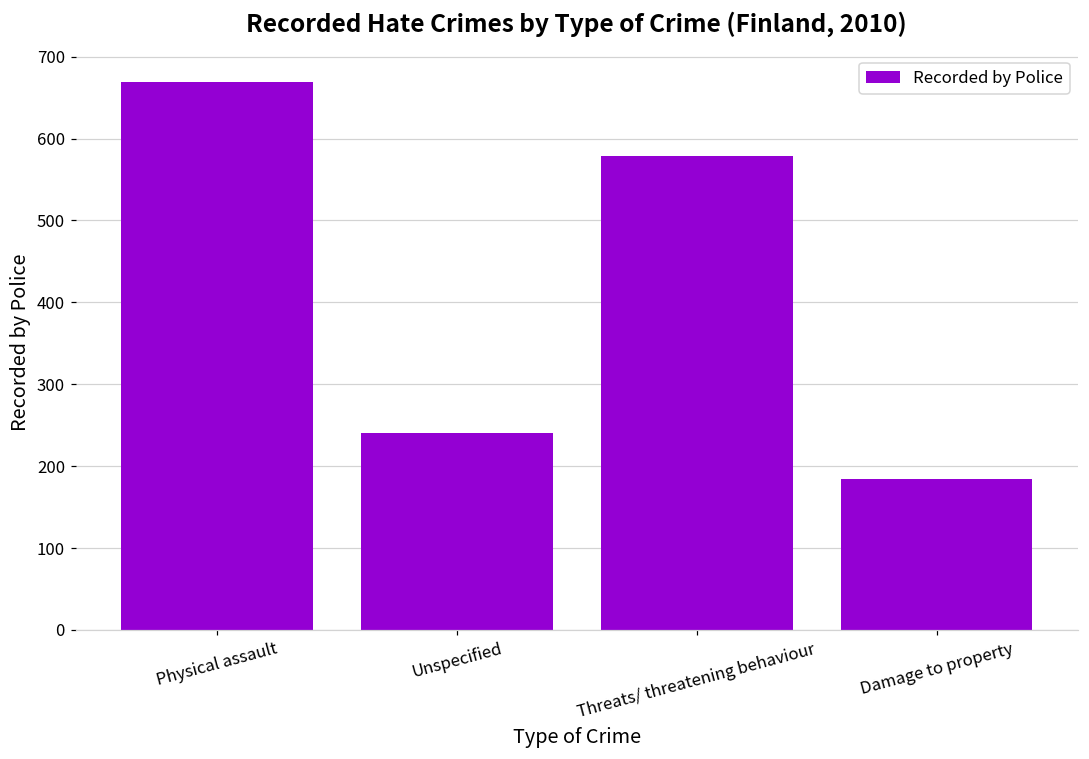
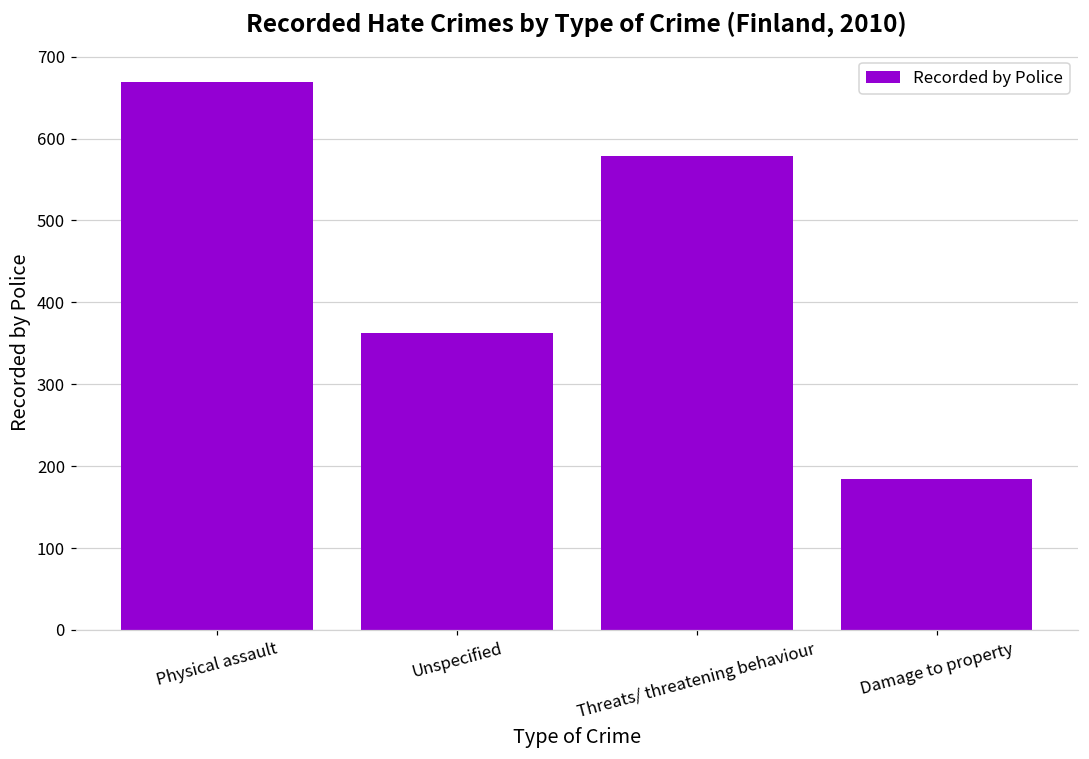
  {
    "Physical assault": 670,
-   "Unspecified": 240,
+   "Unspecified": 360,
    "Threats/ threatening behaviour": 580,
    "Damage to property": 180
  }
